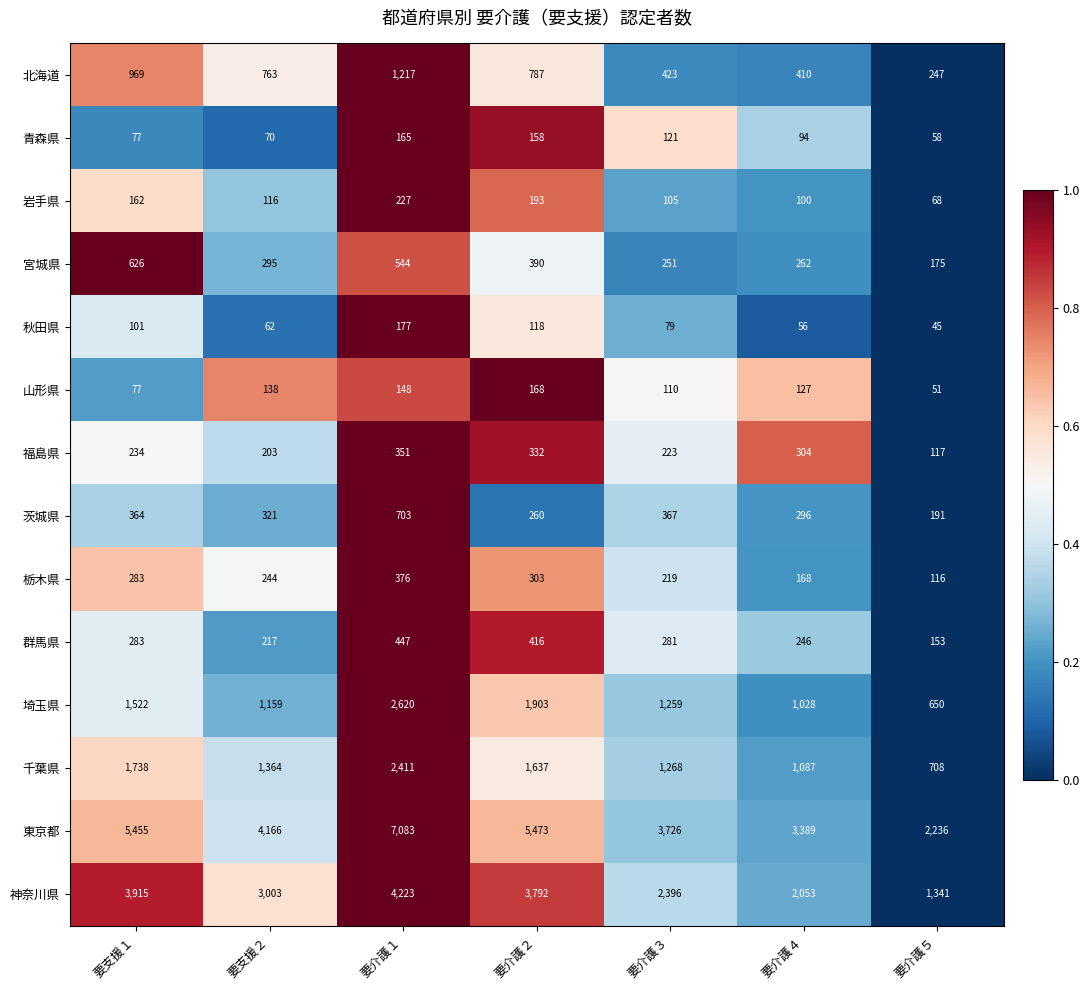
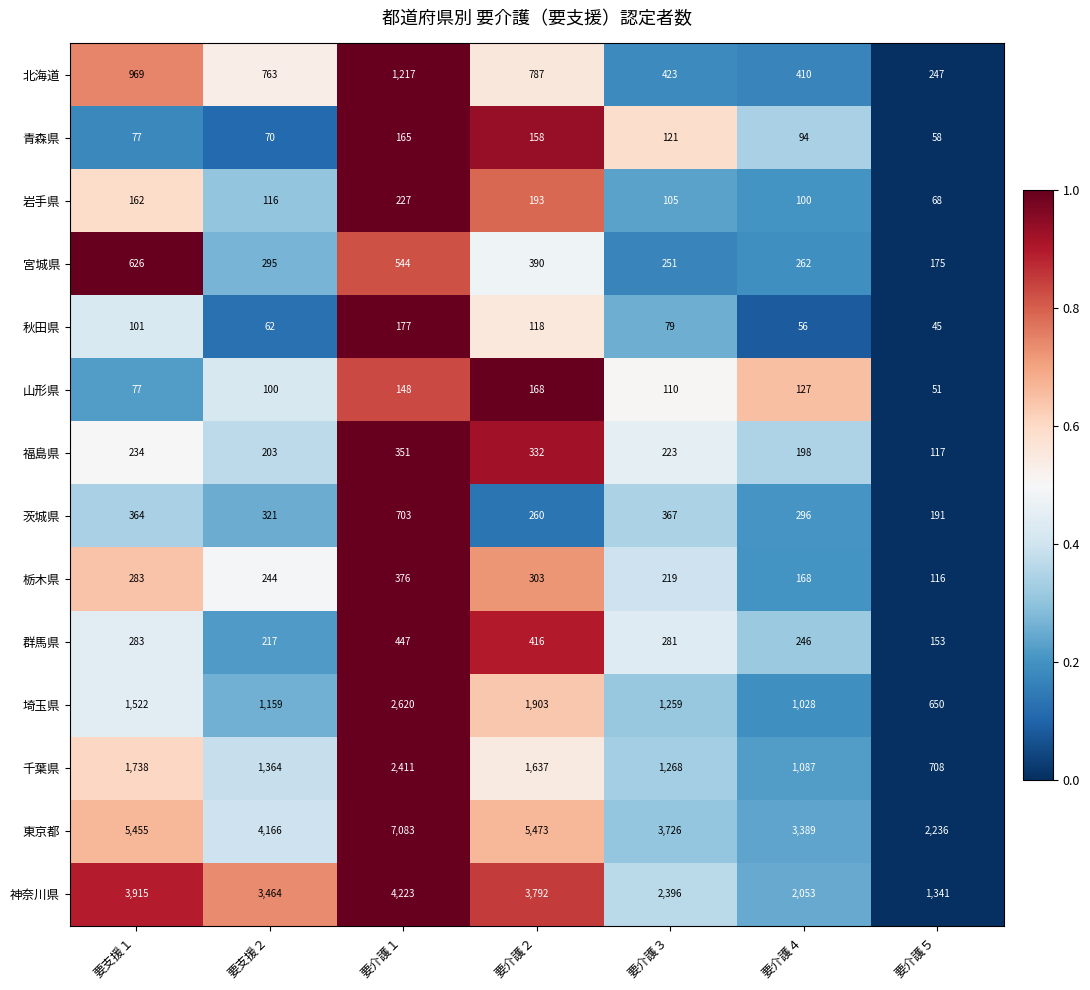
  {
    "北海道": {
      "要支援１": "969",
      "要支援２": "763",
      "要介護１": "1,217",
      "要介護２": "787",
      "要介護３": "423",
      "要介護４": "410",
      "要介護５": "247"
    },
    "青森県": {
      "要支援１": "77",
      "要支援２": "70",
      "要介護１": "165",
      "要介護２": "158",
      "要介護３": "121",
      "要介護４": "94",
      "要介護５": "58"
    },
    "岩手県": {
      "要支援１": "162",
      "要支援２": "116",
      "要介護１": "227",
      "要介護２": "193",
      "要介護３": "105",
      "要介護４": "100",
      "要介護５": "68"
    },
    "宮城県": {
      "要支援１": "626",
      "要支援２": "295",
      "要介護１": "544",
      "要介護２": "390",
      "要介護３": "251",
      "要介護４": "262",
      "要介護５": "175"
    },
    "秋田県": {
      "要支援１": "101",
      "要支援２": "62",
      "要介護１": "177",
      "要介護２": "118",
      "要介護３": "79",
      "要介護４": "56",
      "要介護５": "45"
    },
    "山形県": {
      "要支援１": "77",
-     "要支援２": "138",
+     "要支援２": "100",
      "要介護１": "148",
      "要介護２": "168",
      "要介護３": "110",
      "要介護４": "127",
      "要介護５": "51"
    },
    "福島県": {
      "要支援１": "234",
      "要支援２": "203",
      "要介護１": "351",
      "要介護２": "332",
      "要介護３": "223",
-     "要介護４": "304",
+     "要介護４": "198",
      "要介護５": "117"
    },
    "茨城県": {
      "要支援１": "364",
      "要支援２": "321",
      "要介護１": "703",
      "要介護２": "260",
      "要介護３": "367",
      "要介護４": "296",
      "要介護５": "191"
    },
    "栃木県": {
      "要支援１": "283",
      "要支援２": "244",
      "要介護１": "376",
      "要介護２": "303",
      "要介護３": "219",
      "要介護４": "168",
      "要介護５": "116"
    },
    "群馬県": {
      "要支援１": "283",
      "要支援２": "217",
      "要介護１": "447",
      "要介護２": "416",
      "要介護３": "281",
      "要介護４": "246",
      "要介護５": "153"
    },
    "埼玉県": {
      "要支援１": "1,522",
      "要支援２": "1,159",
      "要介護１": "2,620",
      "要介護２": "1,903",
      "要介護３": "1,259",
      "要介護４": "1,028",
      "要介護５": "650"
    },
    "千葉県": {
      "要支援１": "1,738",
      "要支援２": "1,364",
      "要介護１": "2,411",
      "要介護２": "1,637",
      "要介護３": "1,268",
      "要介護４": "1,087",
      "要介護５": "708"
    },
    "東京都": {
      "要支援１": "5,455",
      "要支援２": "4,166",
      "要介護１": "7,083",
      "要介護２": "5,473",
      "要介護３": "3,726",
      "要介護４": "3,389",
      "要介護５": "2,236"
    },
    "神奈川県": {
      "要支援１": "3,915",
-     "要支援２": "3,003",
+     "要支援２": "3,464",
      "要介護１": "4,223",
      "要介護２": "3,792",
      "要介護３": "2,396",
      "要介護４": "2,053",
      "要介護５": "1,341"
    }
  }
